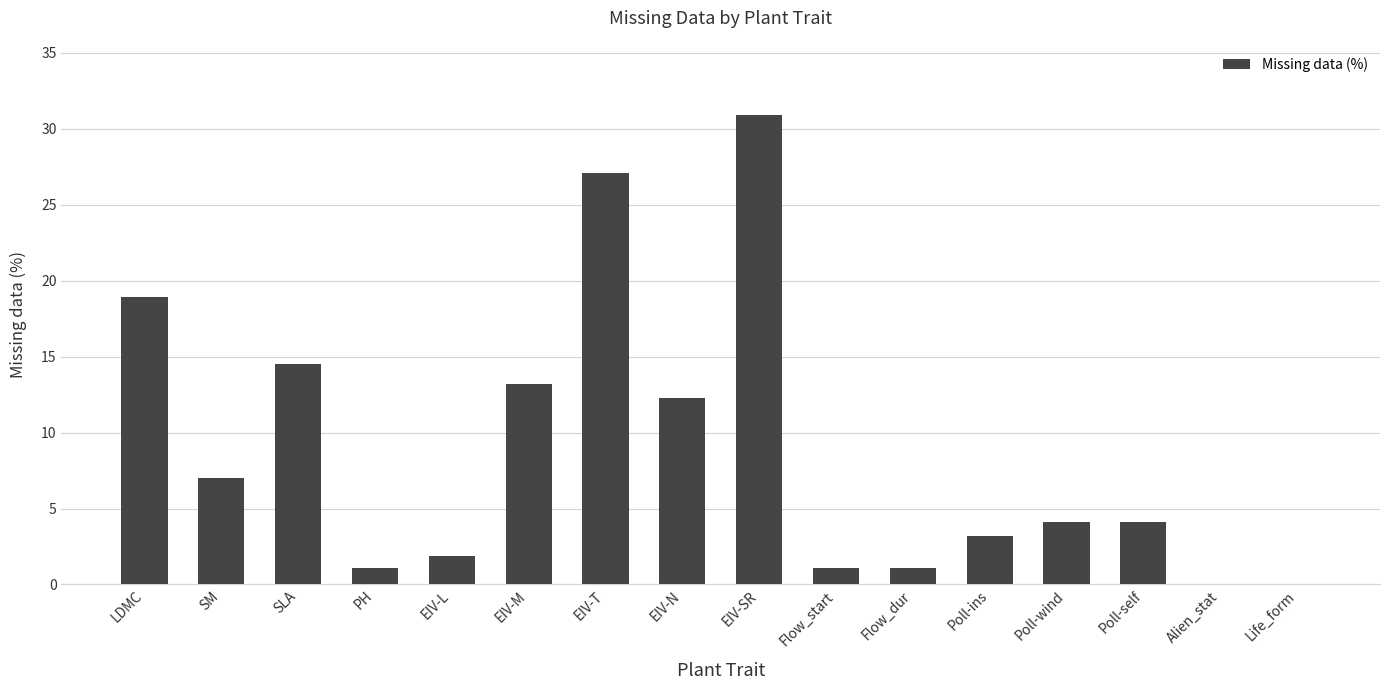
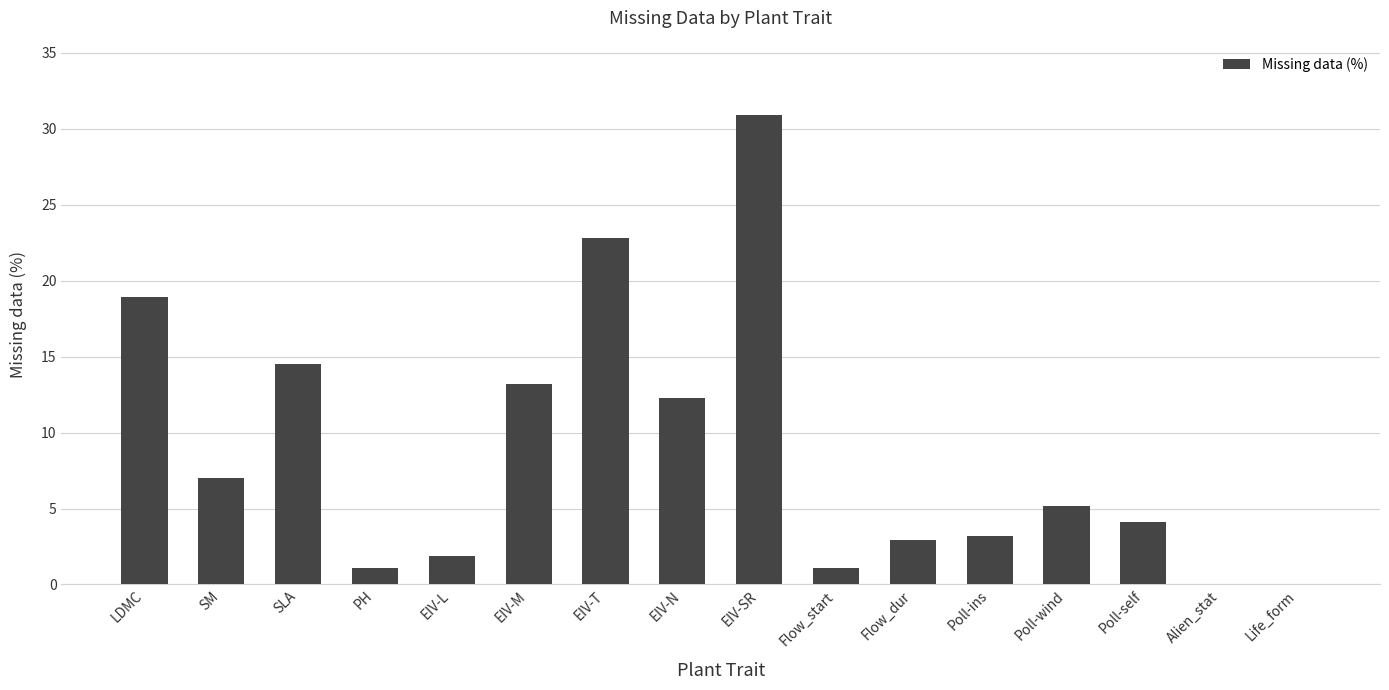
  {
    "LDMC": 18.9,
    "SM": 7.0,
    "SLA": 14.5,
    "PH": 1.1,
    "EIV-L": 1.9,
    "EIV-M": 13.2,
-   "EIV-T": 27.1,
+   "EIV-T": 22.8,
    "EIV-N": 12.3,
    "EIV-SR": 30.9,
    "Flow_start": 1.1,
-   "Flow_dur": 1.1,
+   "Flow_dur": 2.9,
    "Poll-ins": 3.2,
-   "Poll-wind": 4.1,
+   "Poll-wind": 5.2,
    "Poll-self": 4.1,
    "Alien_stat": 0.0,
    "Life_form": 0.0
  }
